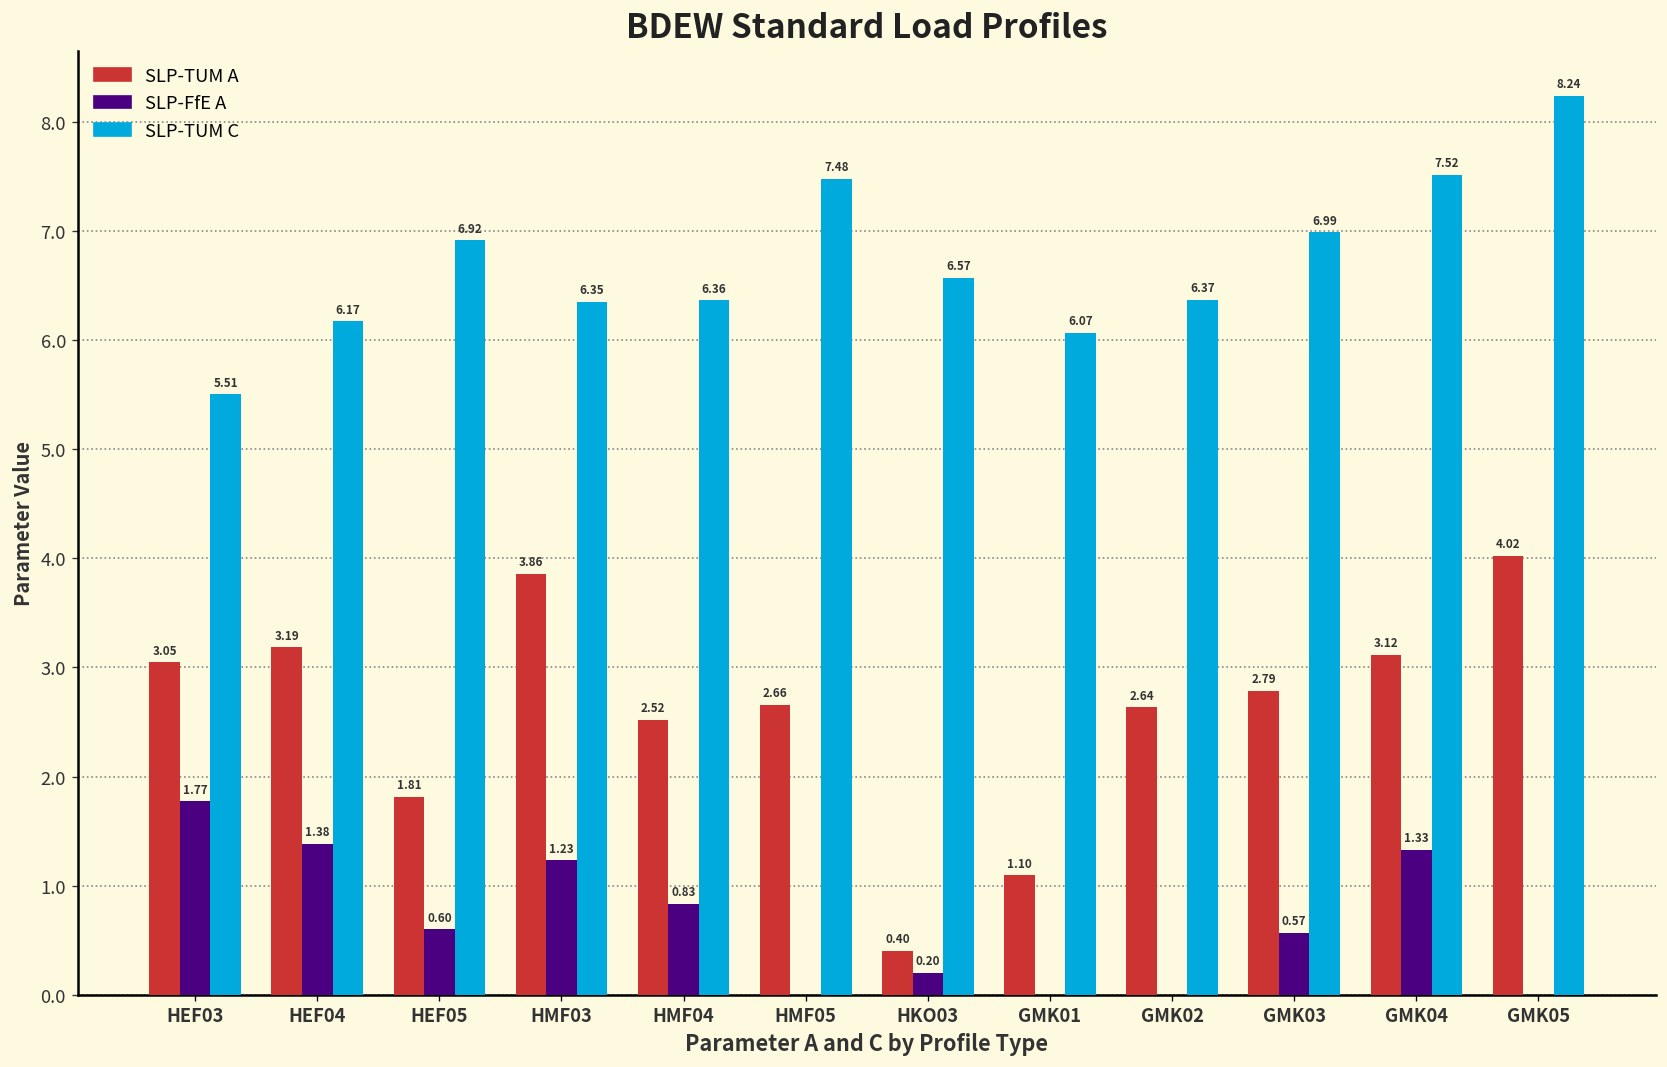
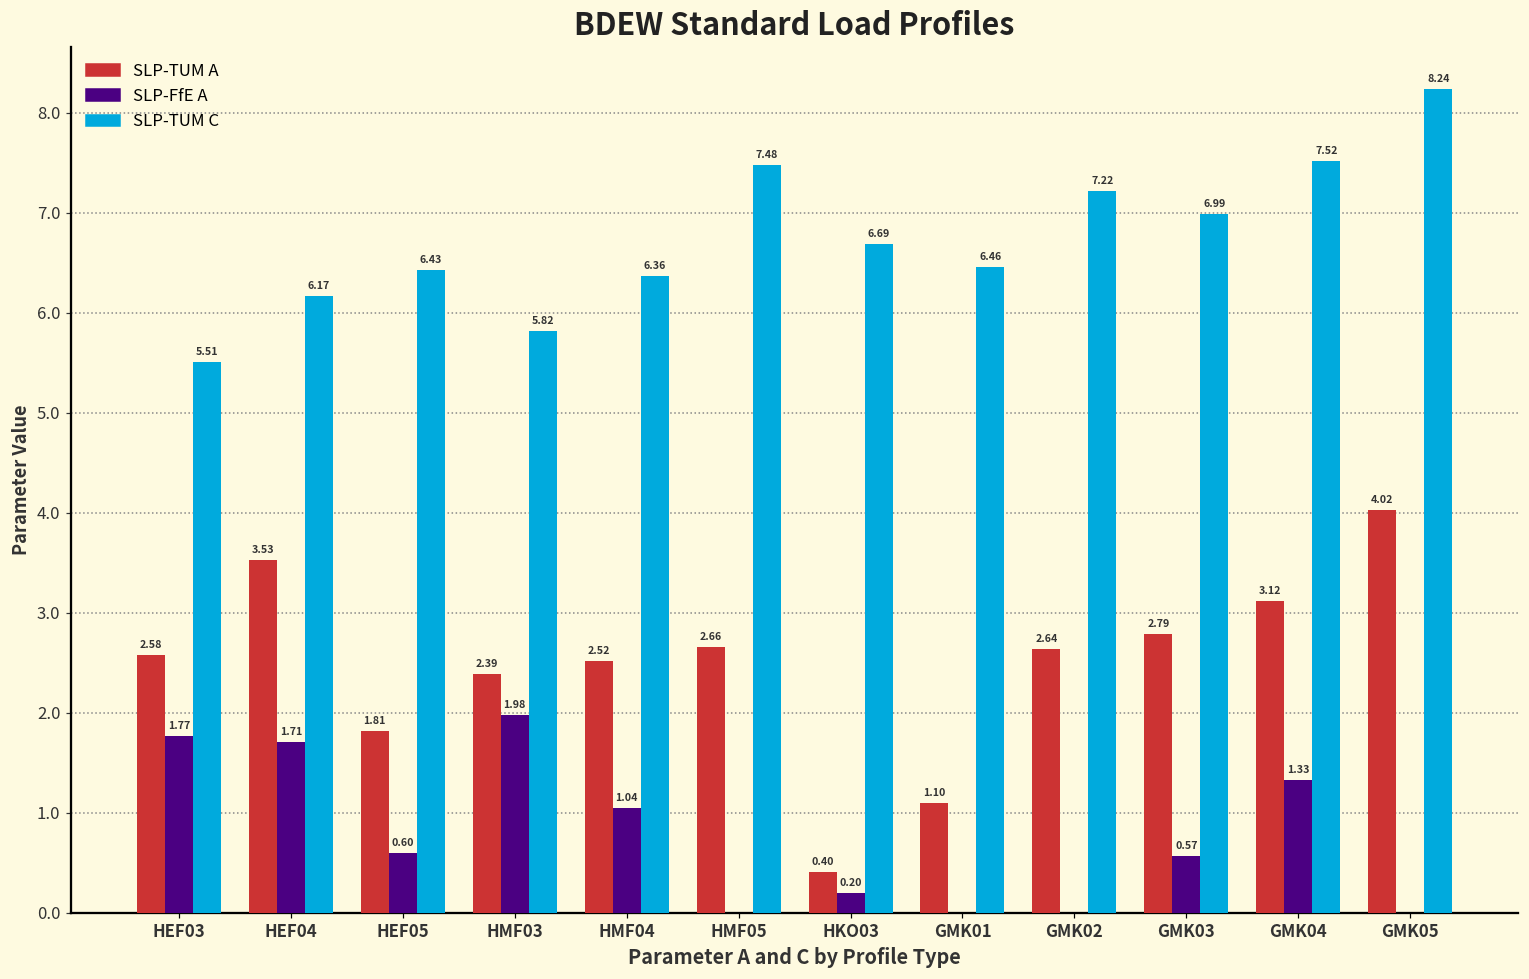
  {
    "SLP-TUM A": {
-     "HEF03": 3.05,
-     "HEF04": 3.19,
+     "HEF03": 2.58,
+     "HEF04": 3.53,
      "HEF05": 1.81,
-     "HMF03": 3.86,
+     "HMF03": 2.39,
      "HMF04": 2.52,
      "HMF05": 2.66,
      "HKO03": 0.40,
      "GMK01": 1.10,
      "GMK02": 2.64,
      "GMK03": 2.79,
      "GMK04": 3.12,
      "GMK05": 4.02
    },
    "SLP-FfE A": {
      "HEF03": 1.77,
-     "HEF04": 1.38,
+     "HEF04": 1.71,
      "HEF05": 0.60,
-     "HMF03": 1.23,
-     "HMF04": 0.83,
+     "HMF03": 1.98,
+     "HMF04": 1.04,
      "HKO03": 0.20,
      "GMK03": 0.57,
      "GMK04": 1.33
    },
    "SLP-TUM C": {
      "HEF03": 5.51,
      "HEF04": 6.17,
-     "HEF05": 6.92,
-     "HMF03": 6.35,
+     "HEF05": 6.43,
+     "HMF03": 5.82,
      "HMF04": 6.36,
      "HMF05": 7.48,
-     "HKO03": 6.57,
-     "GMK01": 6.07,
-     "GMK02": 6.37,
+     "HKO03": 6.69,
+     "GMK01": 6.46,
+     "GMK02": 7.22,
      "GMK03": 6.99,
      "GMK04": 7.52,
      "GMK05": 8.24
    }
  }
